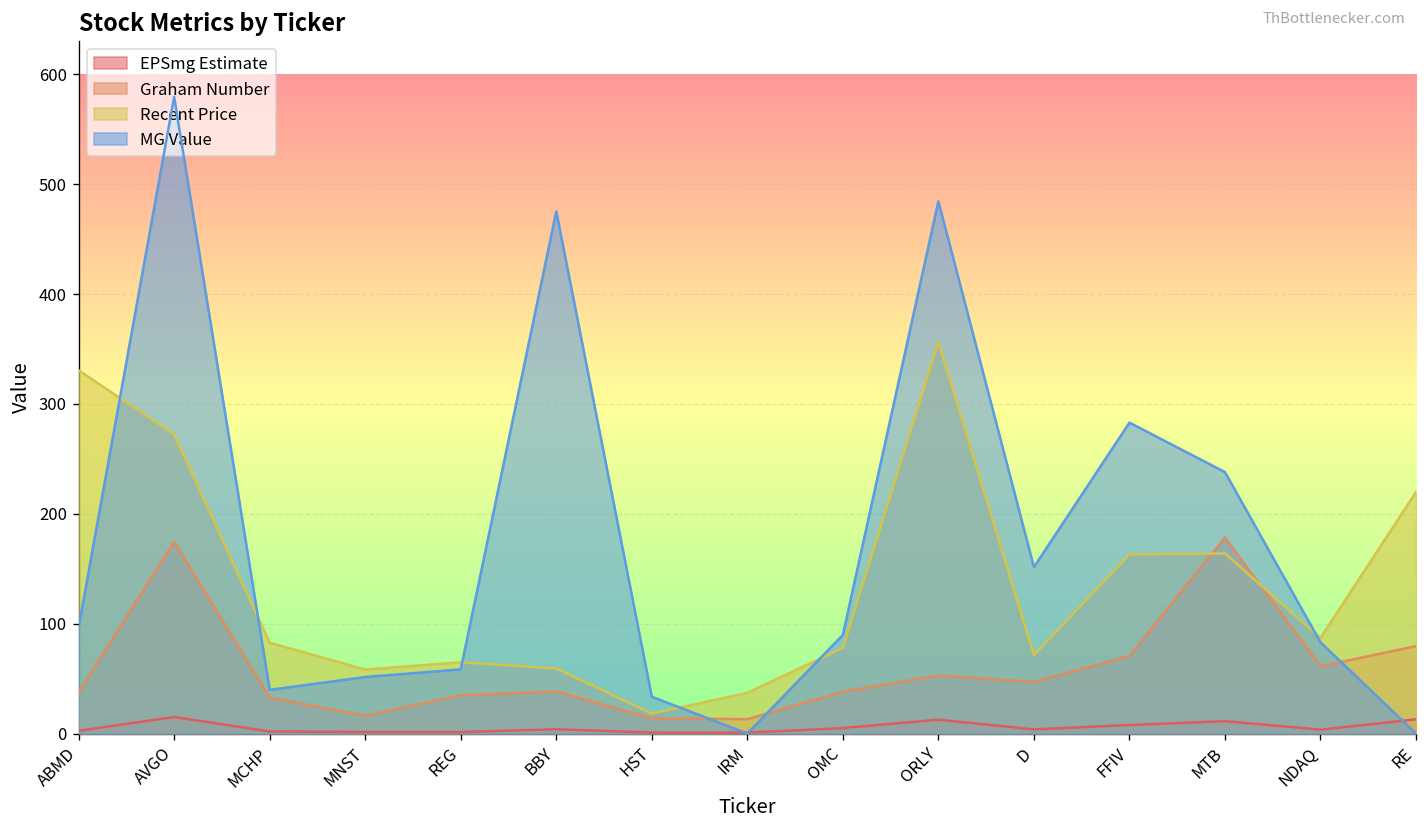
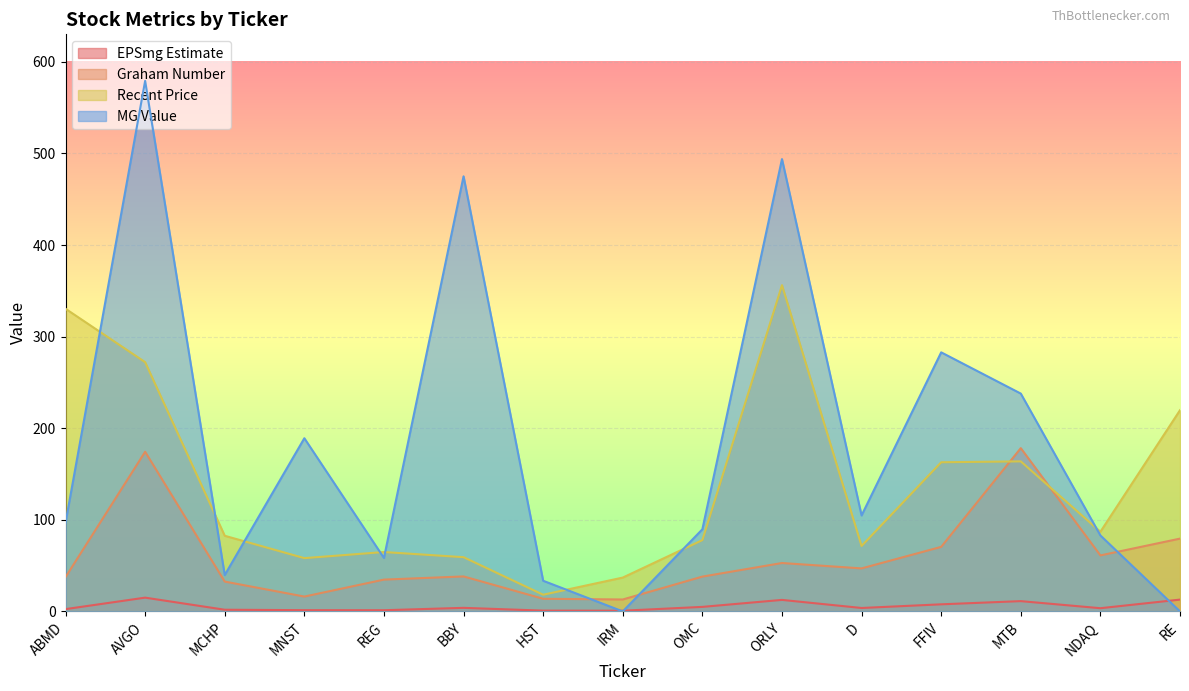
  {
    "MG Value": {
      "ABMD": 100,
      "MCHP": 40,
-     "MNST": 50,
+     "MNST": 190,
      "REG": 60,
      "BBY": 480,
      "HST": 30,
      "OMC": 90,
-     "ORLY": 480,
-     "D": 150,
+     "ORLY": 490,
+     "D": 100,
      "FFIV": 280,
      "MTB": 240,
      "NDAQ": 80,
      "RE": 0
    }
  }
